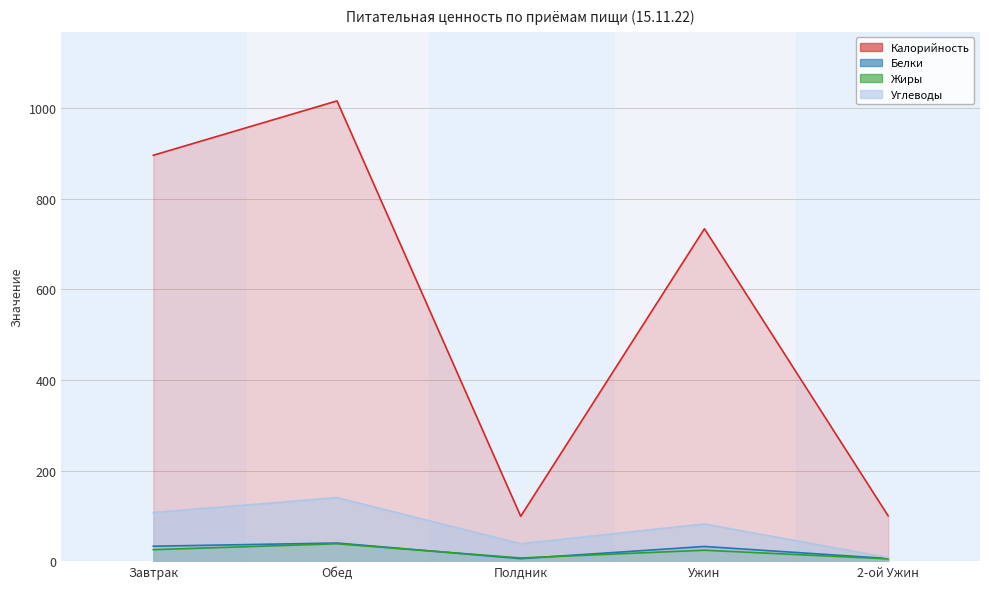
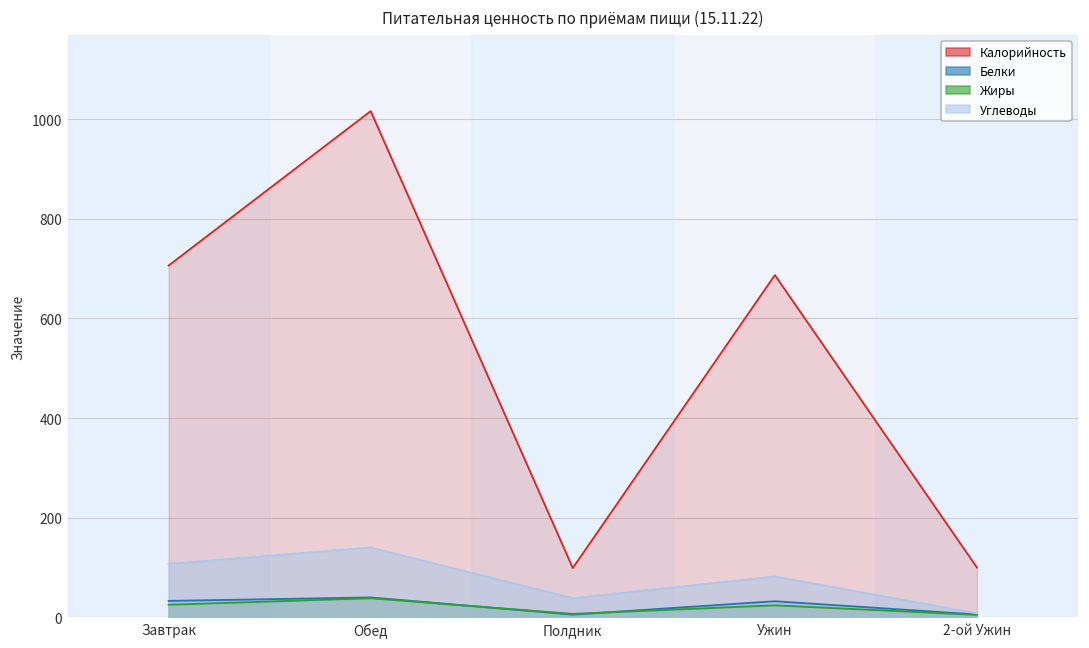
  {
    "Калорийность": {
-     "Завтрак": 900,
+     "Завтрак": 710,
      "Обед": 1020,
      "Полдник": 100,
-     "Ужин": 730,
+     "Ужин": 690,
      "2-ой Ужин": 100
    }
  }
